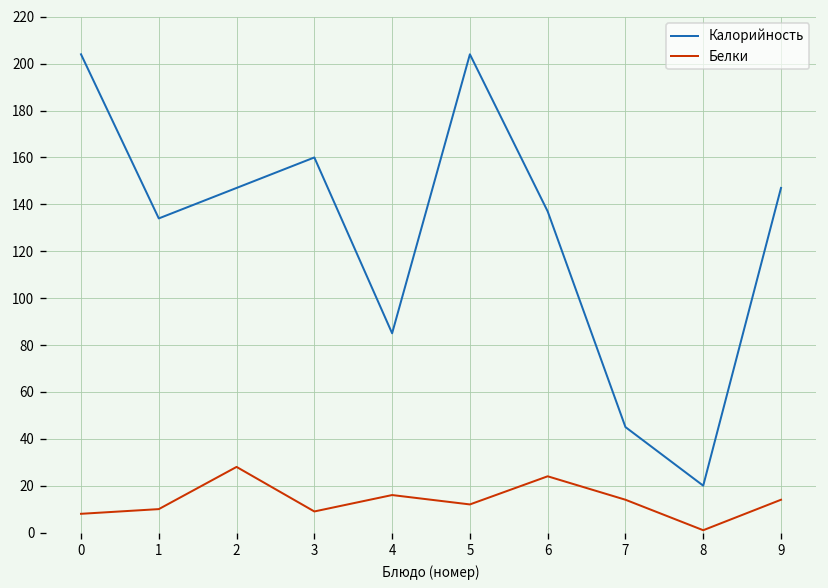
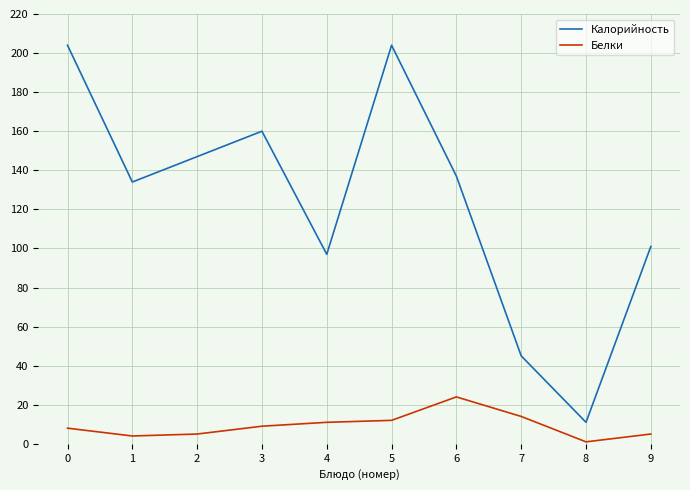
  {
    "Калорийность": {
      "0": 204,
      "1": 134,
      "2": 147,
      "3": 160,
-     "4": 85,
+     "4": 97,
      "5": 204,
      "6": 137,
      "7": 45,
-     "8": 20,
-     "9": 147
+     "8": 11,
+     "9": 101
    },
    "Белки": {
      "0": 8,
-     "1": 10,
-     "2": 28,
+     "1": 4,
+     "2": 5,
      "3": 9,
-     "4": 16,
+     "4": 11,
      "5": 12,
      "6": 24,
      "7": 14,
      "8": 1,
-     "9": 14
+     "9": 5
    }
  }
